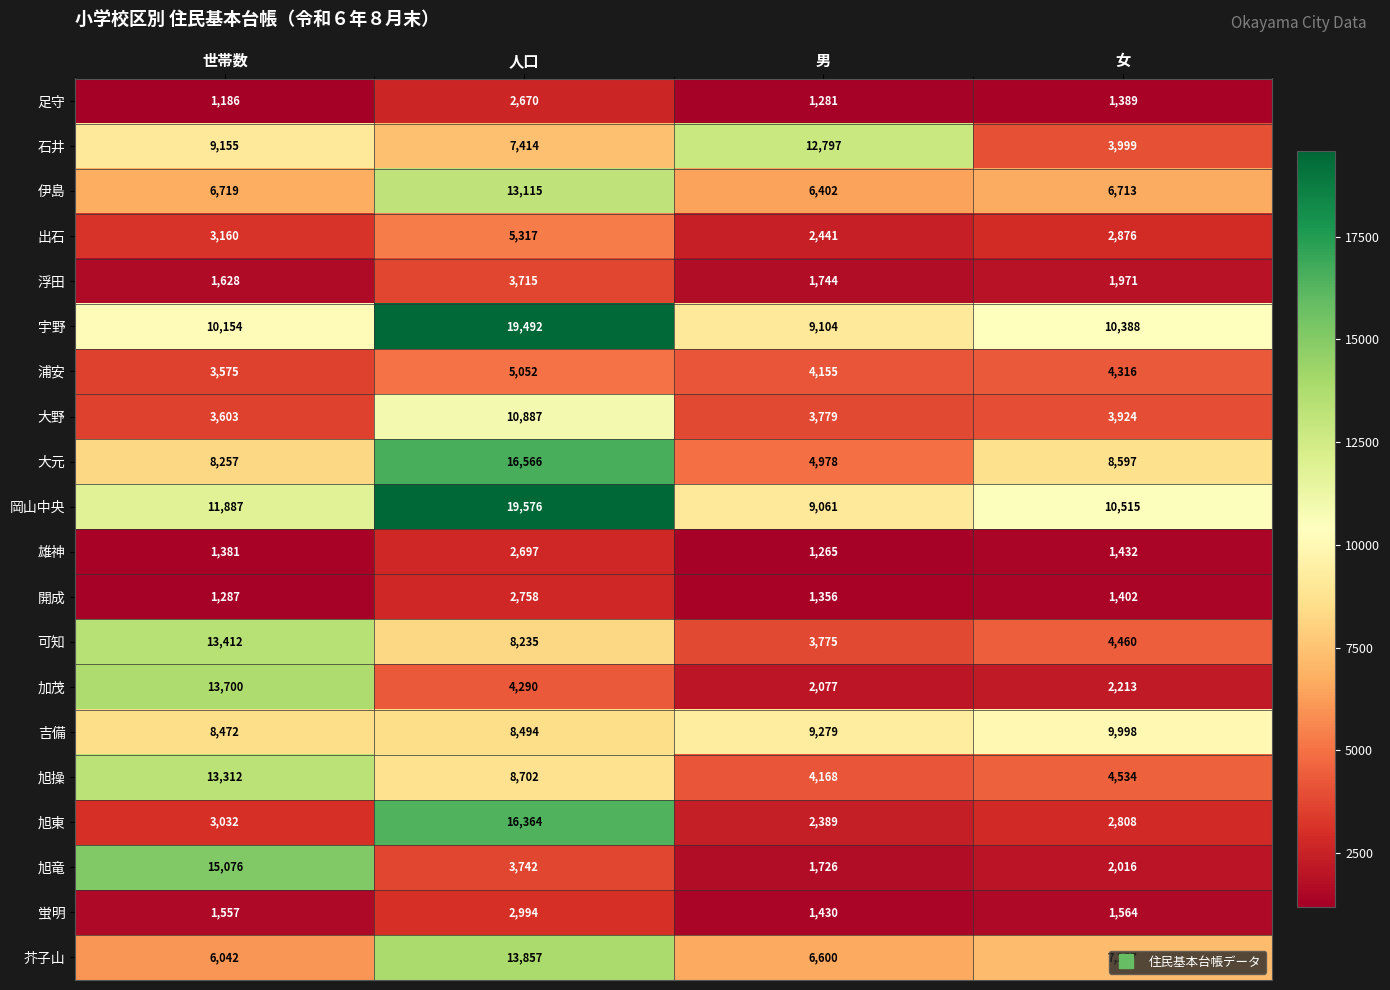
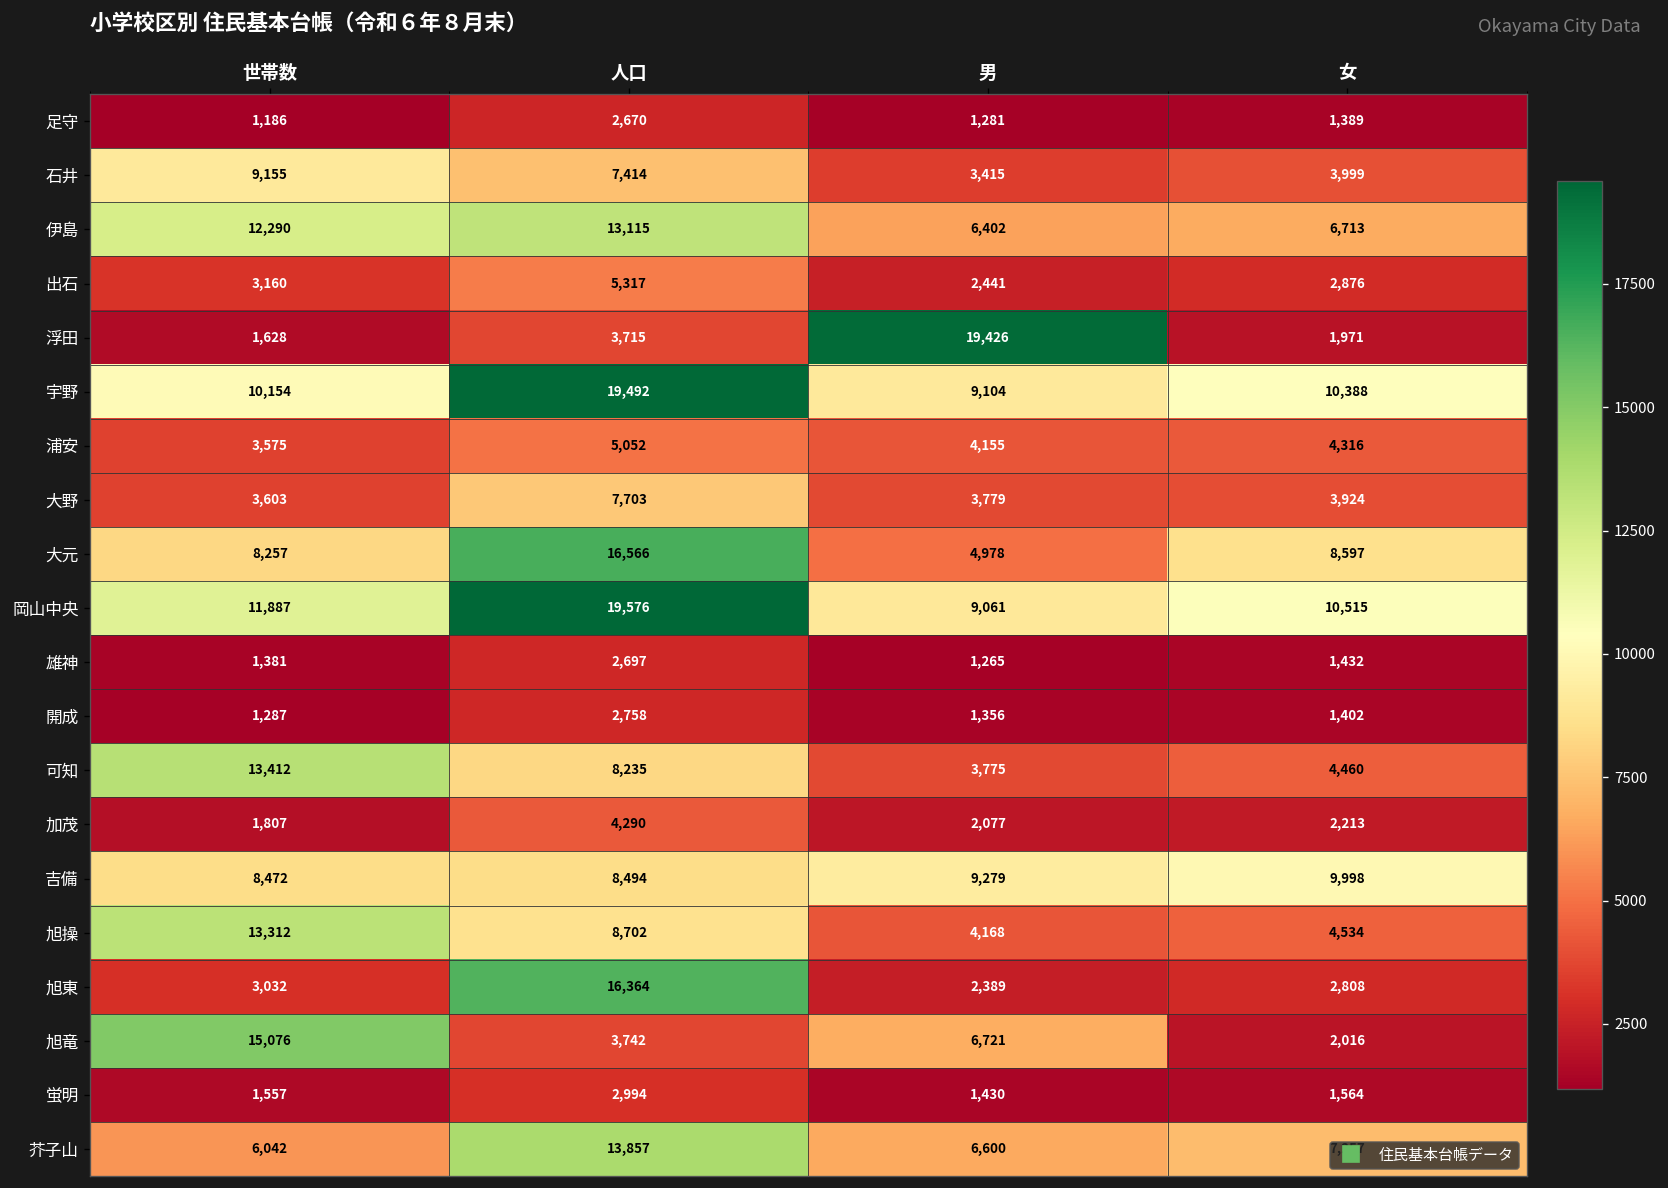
  {
    "足守": {
      "世帯数": "1,186",
      "人口": "2,670",
      "男": "1,281",
      "女": "1,389"
    },
    "石井": {
      "世帯数": "9,155",
      "人口": "7,414",
-     "男": "12,797",
+     "男": "3,415",
      "女": "3,999"
    },
    "伊島": {
-     "世帯数": "6,719",
+     "世帯数": "12,290",
      "人口": "13,115",
      "男": "6,402",
      "女": "6,713"
    },
    "出石": {
      "世帯数": "3,160",
      "人口": "5,317",
      "男": "2,441",
      "女": "2,876"
    },
    "浮田": {
      "世帯数": "1,628",
      "人口": "3,715",
-     "男": "1,744",
+     "男": "19,426",
      "女": "1,971"
    },
    "宇野": {
      "世帯数": "10,154",
      "人口": "19,492",
      "男": "9,104",
      "女": "10,388"
    },
    "浦安": {
      "世帯数": "3,575",
      "人口": "5,052",
      "男": "4,155",
      "女": "4,316"
    },
    "大野": {
      "世帯数": "3,603",
-     "人口": "10,887",
+     "人口": "7,703",
      "男": "3,779",
      "女": "3,924"
    },
    "大元": {
      "世帯数": "8,257",
      "人口": "16,566",
      "男": "4,978",
      "女": "8,597"
    },
    "岡山中央": {
      "世帯数": "11,887",
      "人口": "19,576",
      "男": "9,061",
      "女": "10,515"
    },
    "雄神": {
      "世帯数": "1,381",
      "人口": "2,697",
      "男": "1,265",
      "女": "1,432"
    },
    "開成": {
      "世帯数": "1,287",
      "人口": "2,758",
      "男": "1,356",
      "女": "1,402"
    },
    "可知": {
      "世帯数": "13,412",
      "人口": "8,235",
      "男": "3,775",
      "女": "4,460"
    },
    "加茂": {
-     "世帯数": "13,700",
+     "世帯数": "1,807",
      "人口": "4,290",
      "男": "2,077",
      "女": "2,213"
    },
    "吉備": {
      "世帯数": "8,472",
      "人口": "8,494",
      "男": "9,279",
      "女": "9,998"
    },
    "旭操": {
      "世帯数": "13,312",
      "人口": "8,702",
      "男": "4,168",
      "女": "4,534"
    },
    "旭東": {
      "世帯数": "3,032",
      "人口": "16,364",
      "男": "2,389",
      "女": "2,808"
    },
    "旭竜": {
      "世帯数": "15,076",
      "人口": "3,742",
-     "男": "1,726",
+     "男": "6,721",
      "女": "2,016"
    },
    "蛍明": {
      "世帯数": "1,557",
      "人口": "2,994",
      "男": "1,430",
      "女": "1,564"
    },
    "芥子山": {
      "世帯数": "6,042",
      "人口": "13,857",
      "男": "6,600"
    }
  }
